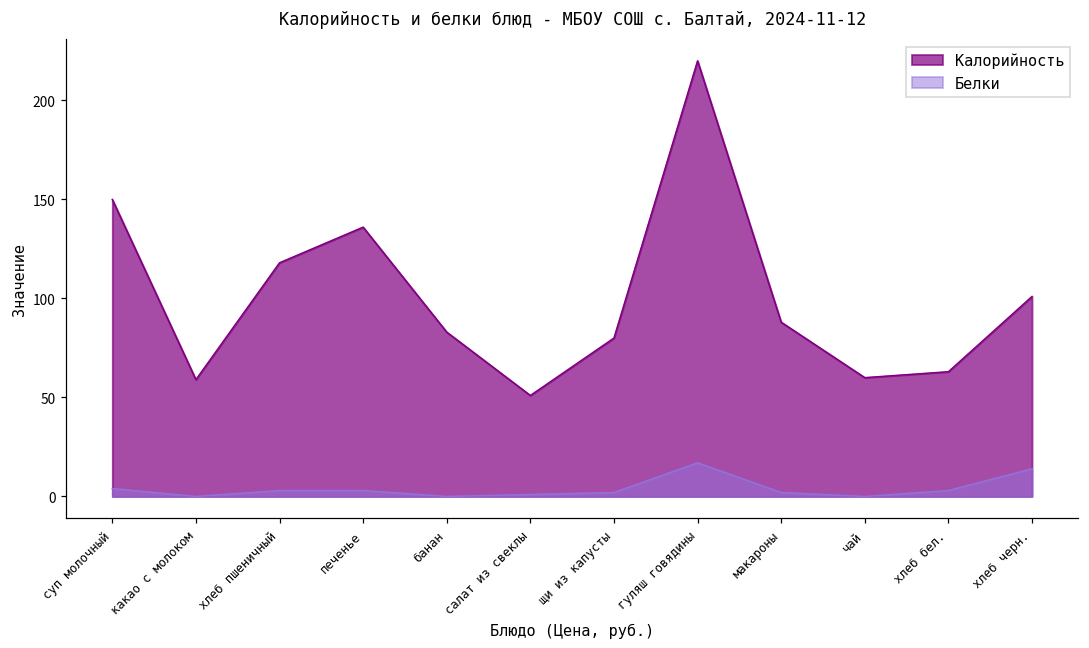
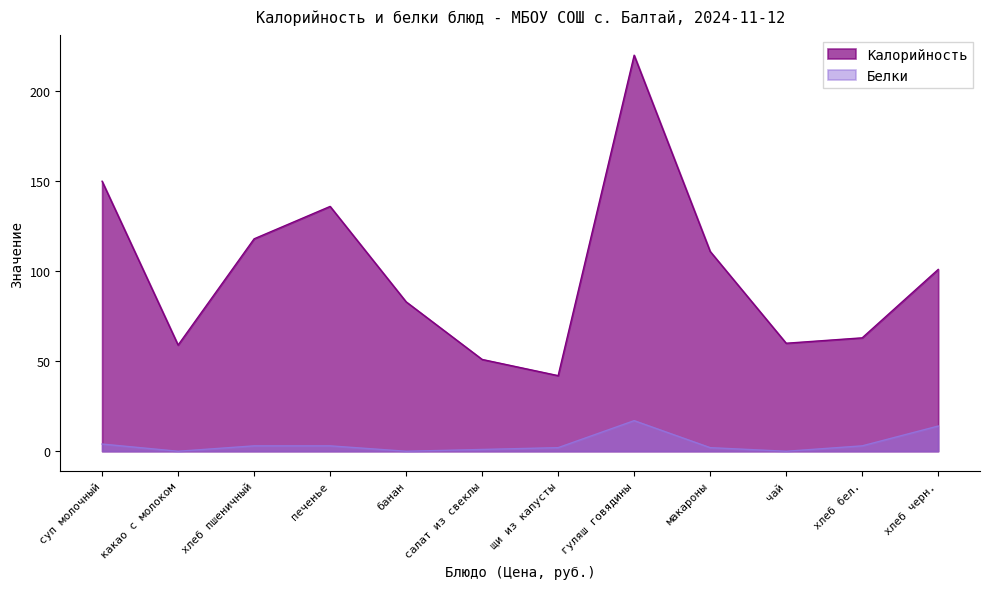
  {
    "Калорийность": {
      "суп молочный": 150,
      "какао с молоком": 59,
      "хлеб пшеничный": 118,
      "печенье": 136,
      "банан": 83,
      "салат из свеклы": 51,
-     "щи из капусты": 80,
+     "щи из капусты": 42,
      "гуляш говядины": 220,
-     "макароны": 88,
+     "макароны": 111,
      "чай": 60,
      "хлеб бел.": 63,
      "хлеб черн.": 101
    },
    "Белки": {
      "суп молочный": 4,
      "какао с молоком": 0,
      "хлеб пшеничный": 3,
      "печенье": 3,
      "банан": 0,
      "салат из свеклы": 1,
      "щи из капусты": 2,
      "гуляш говядины": 17,
      "макароны": 2,
      "чай": 0,
      "хлеб бел.": 3,
      "хлеб черн.": 14
    }
  }
